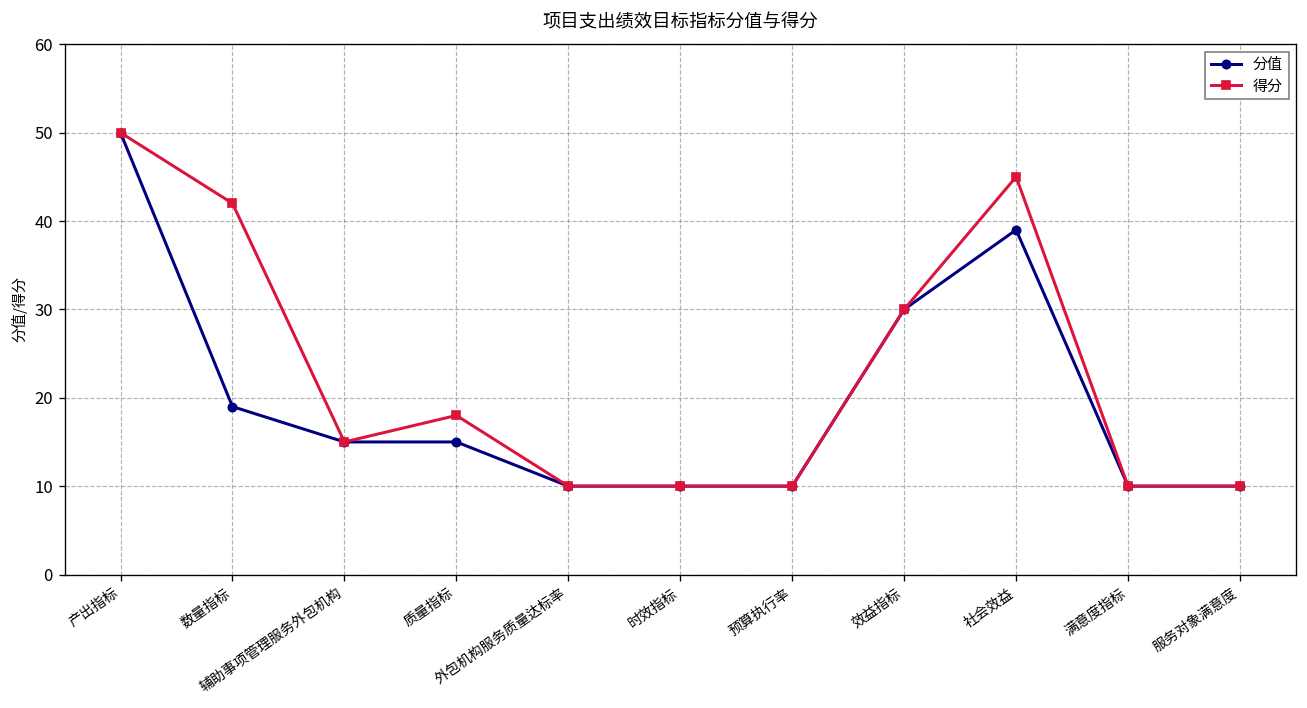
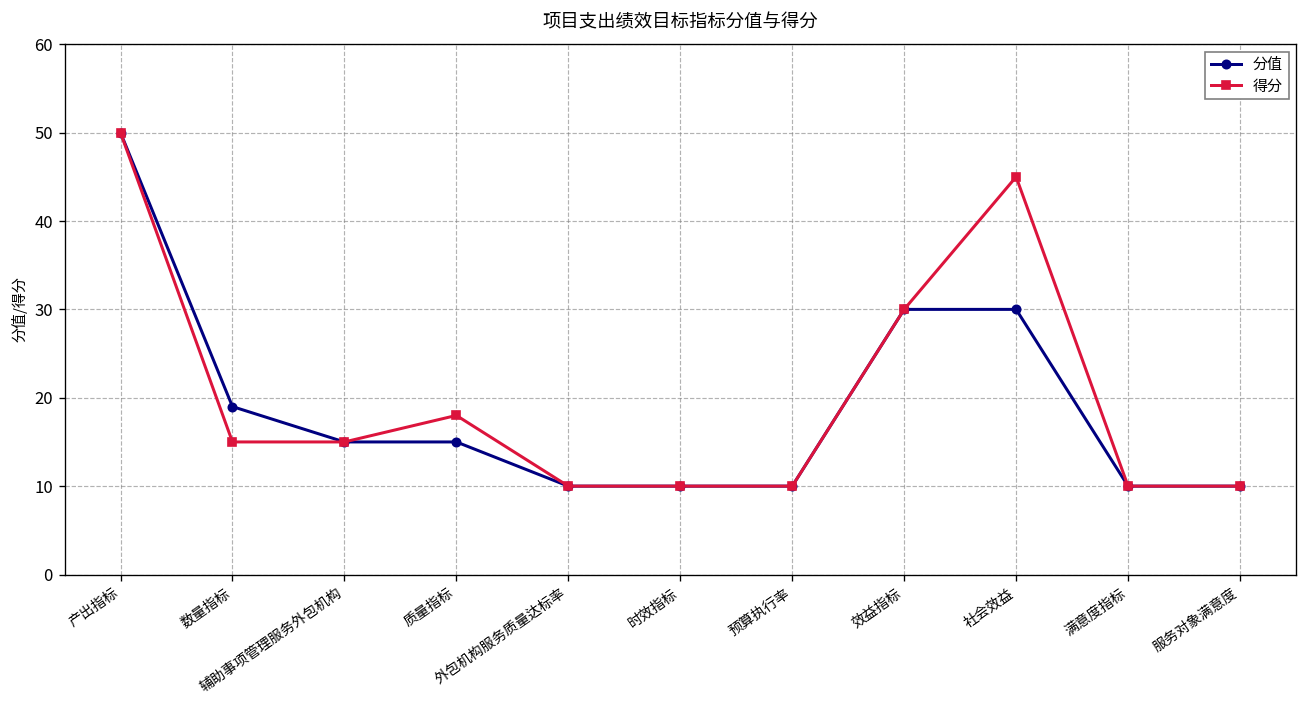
  {
    "分值": {
      "数量指标": 19,
      "质量指标": 15,
-     "社会效益": 39
+     "社会效益": 30
    },
    "得分": {
-     "数量指标": 42,
+     "数量指标": 15,
      "质量指标": 18,
      "社会效益": 45
    }
  }
